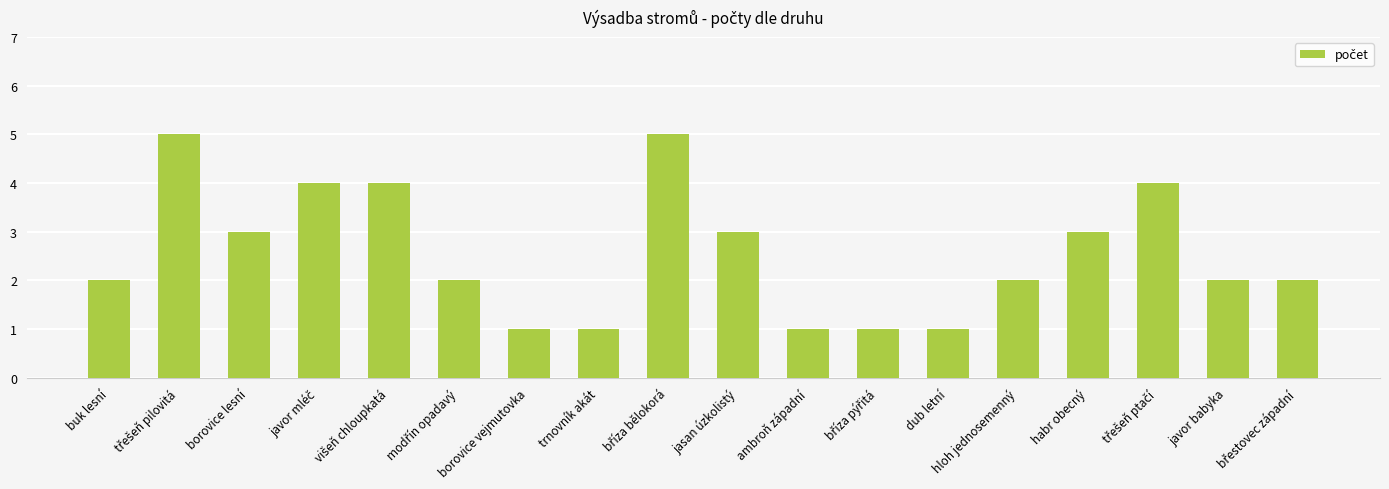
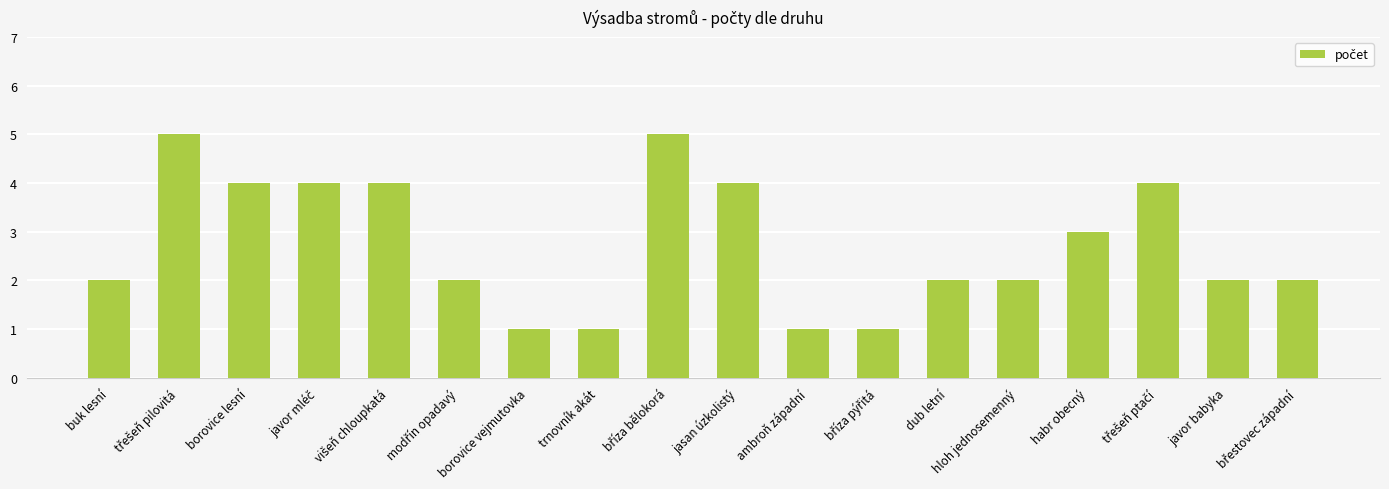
  {
    "buk lesní": 2,
    "třešeň pilovitá": 5,
-   "borovice lesní": 3,
+   "borovice lesní": 4,
    "javor mléč": 4,
    "višeň chloupkatá": 4,
    "modřín opadavý": 2,
    "borovice vejmutovka": 1,
    "trnovník akát": 1,
    "bříza bělokorá": 5,
-   "jasan úzkolistý": 3,
+   "jasan úzkolistý": 4,
    "ambroň západní": 1,
    "bříza pýřitá": 1,
-   "dub letní": 1,
+   "dub letní": 2,
    "hloh jednosemenný": 2,
    "habr obecný": 3,
    "třešeň ptačí": 4,
    "javor babyka": 2,
    "břestovec západní": 2
  }
